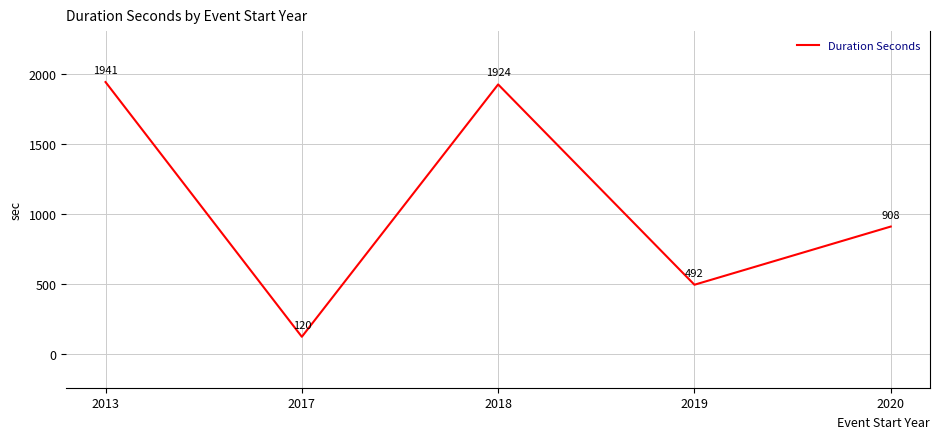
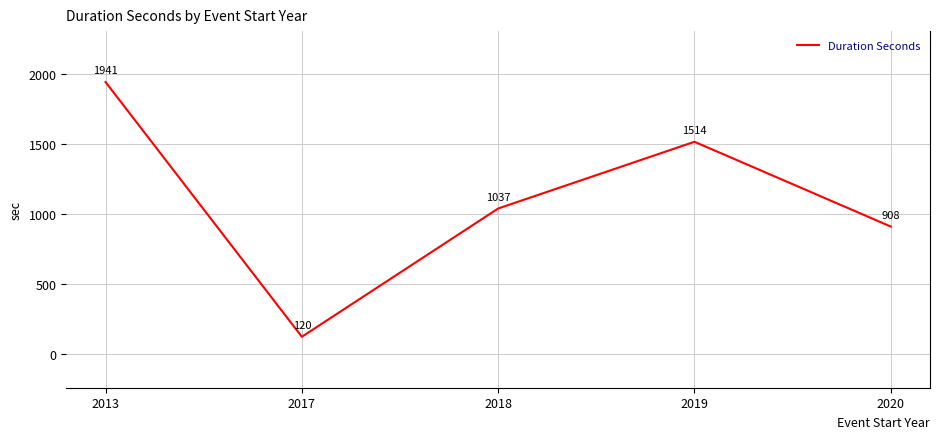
  {
    "2013": 1941,
    "2017": 120,
-   "2018": 1924,
-   "2019": 492,
+   "2018": 1037,
+   "2019": 1514,
    "2020": 908
  }
